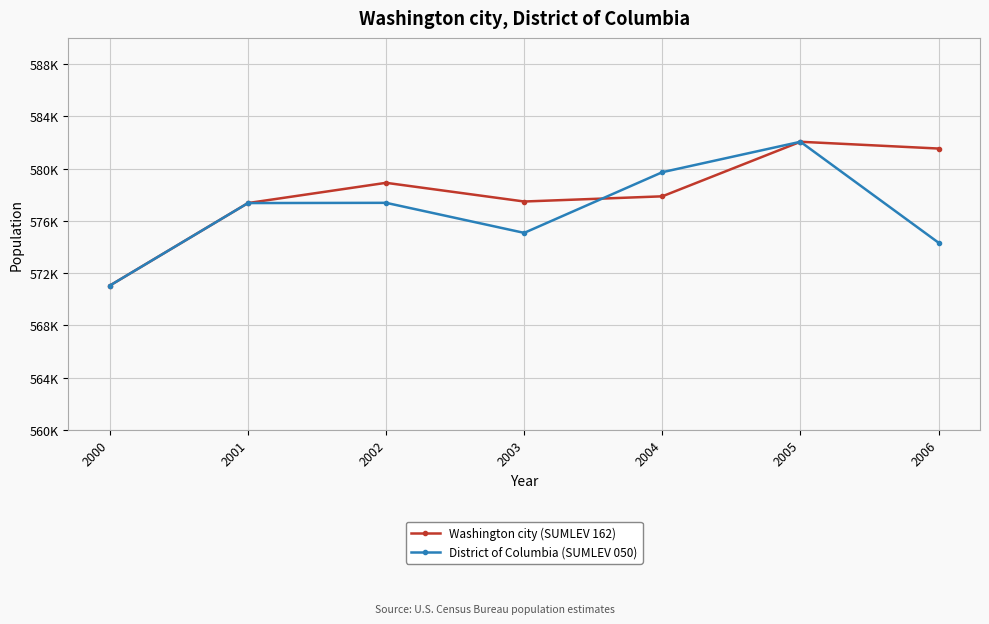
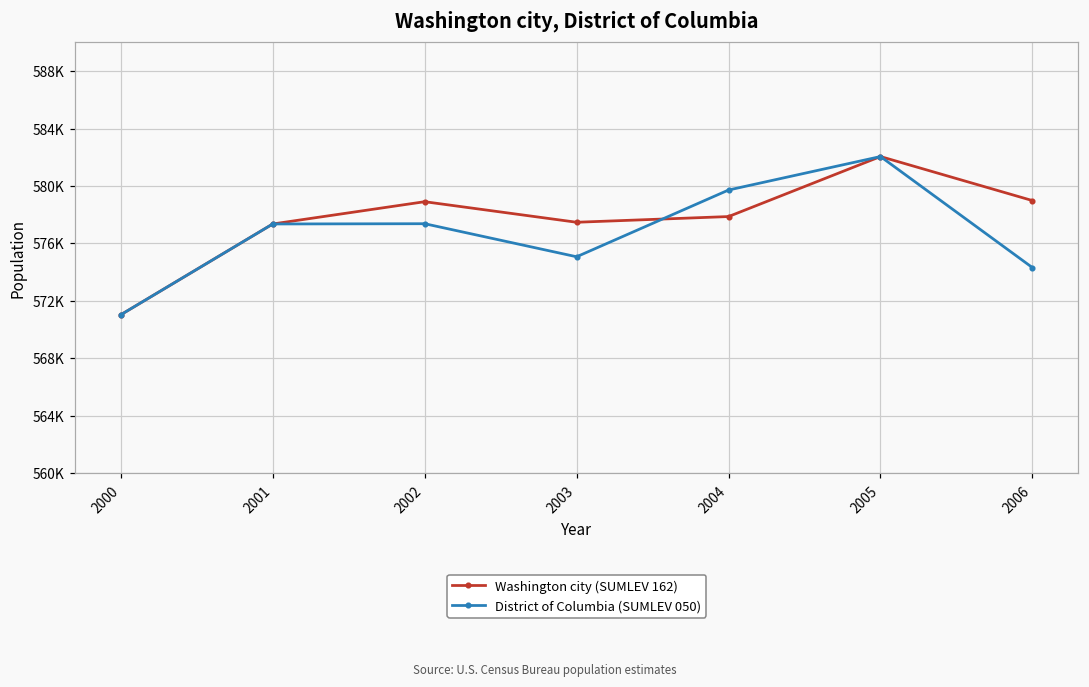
  {
    "Washington city (SUMLEV 162)": {
      "2002": 578900,
      "2003": 577500,
      "2004": 577900,
-     "2006": 581500
+     "2006": 579000
    },
    "District of Columbia (SUMLEV 050)": {
      "2002": 577400,
      "2003": 575100,
      "2004": 579700,
      "2006": 574300
    }
  }
